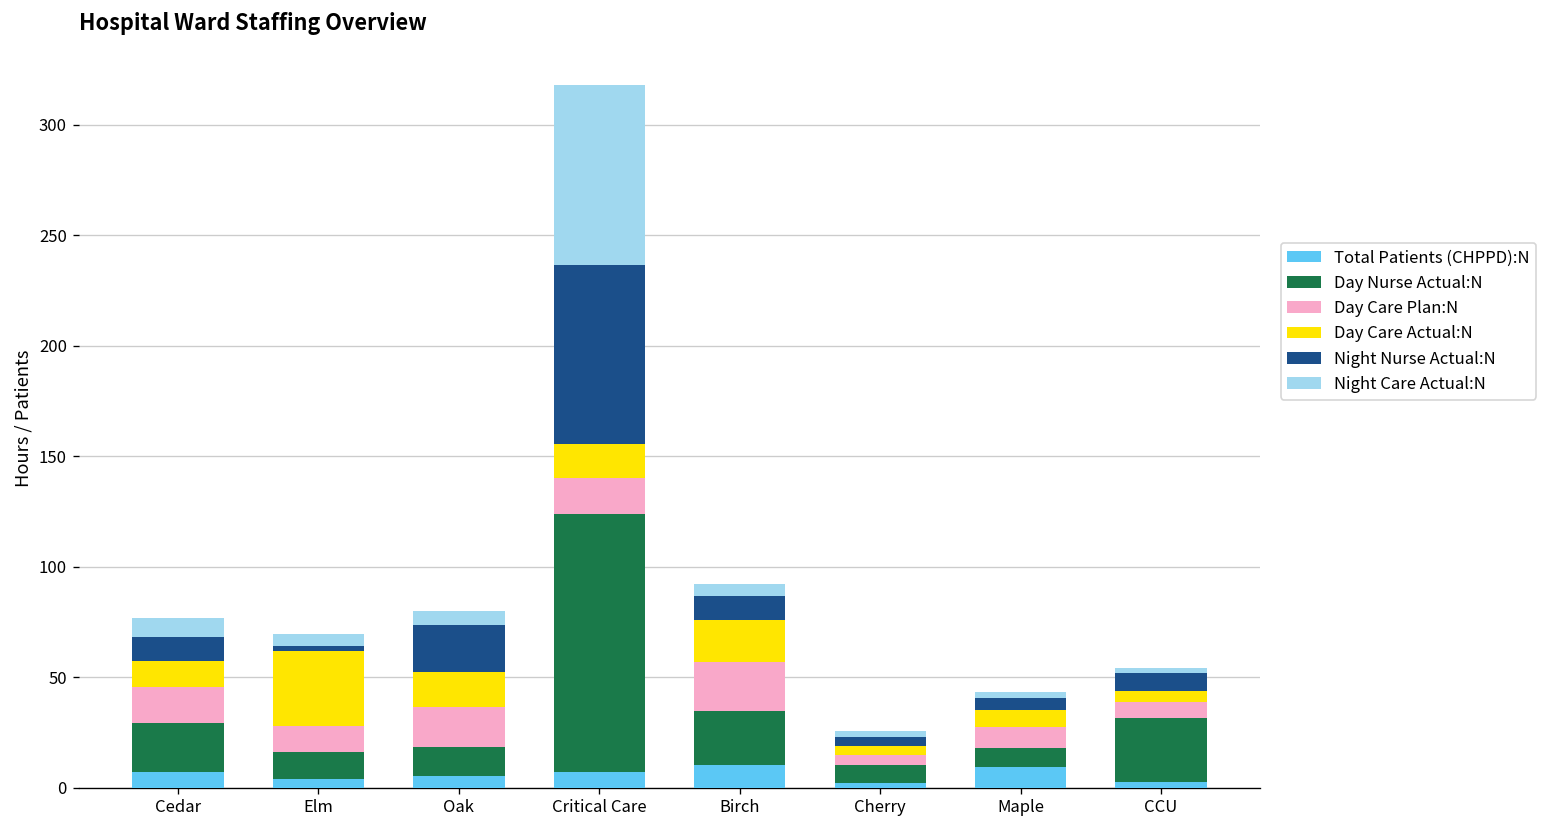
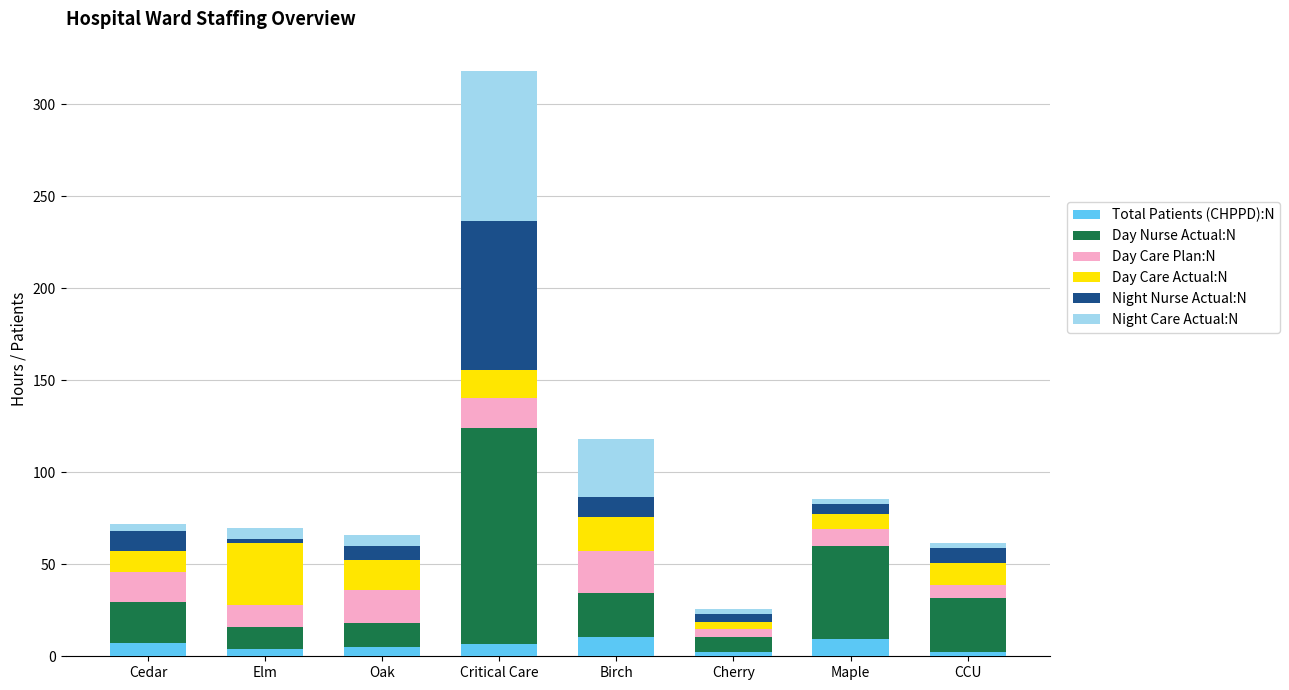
  {
    "Total Patients (CHPPD):N": {
      "Cedar": 7,
      "Elm": 4,
      "Oak": 5,
      "Critical Care": 7,
      "Birch": 10,
      "Cherry": 2,
      "Maple": 9,
      "CCU": 2
    },
    "Day Nurse Actual:N": {
      "Cedar": 22,
      "Elm": 12,
      "Oak": 13,
      "Critical Care": 117,
      "Birch": 24,
      "Cherry": 8,
-     "Maple": 9,
+     "Maple": 51,
      "CCU": 29
    },
    "Day Care Plan:N": {
      "Cedar": 16,
      "Elm": 12,
      "Oak": 18,
      "Critical Care": 16,
      "Birch": 23,
      "Cherry": 5,
      "Maple": 9,
      "CCU": 7
    },
    "Day Care Actual:N": {
      "Cedar": 12,
      "Elm": 34,
      "Oak": 16,
      "Critical Care": 15,
      "Birch": 19,
      "Cherry": 4,
      "Maple": 8,
-     "CCU": 5
+     "CCU": 12
    },
    "Night Nurse Actual:N": {
      "Cedar": 11,
      "Elm": 2,
-     "Oak": 21,
+     "Oak": 7,
      "Critical Care": 81,
      "Birch": 11,
      "Cherry": 4,
      "Maple": 6,
      "CCU": 8
    },
    "Night Care Actual:N": {
-     "Cedar": 8,
+     "Cedar": 4,
      "Elm": 6,
      "Oak": 6,
      "Critical Care": 81,
-     "Birch": 6,
+     "Birch": 31,
      "Cherry": 3,
      "Maple": 3,
      "CCU": 2
    }
  }
